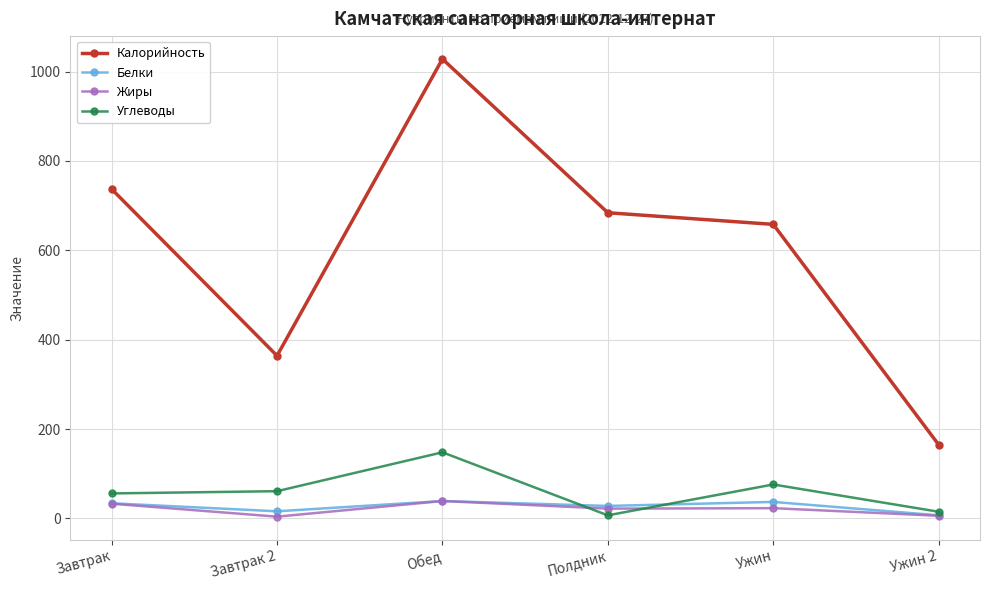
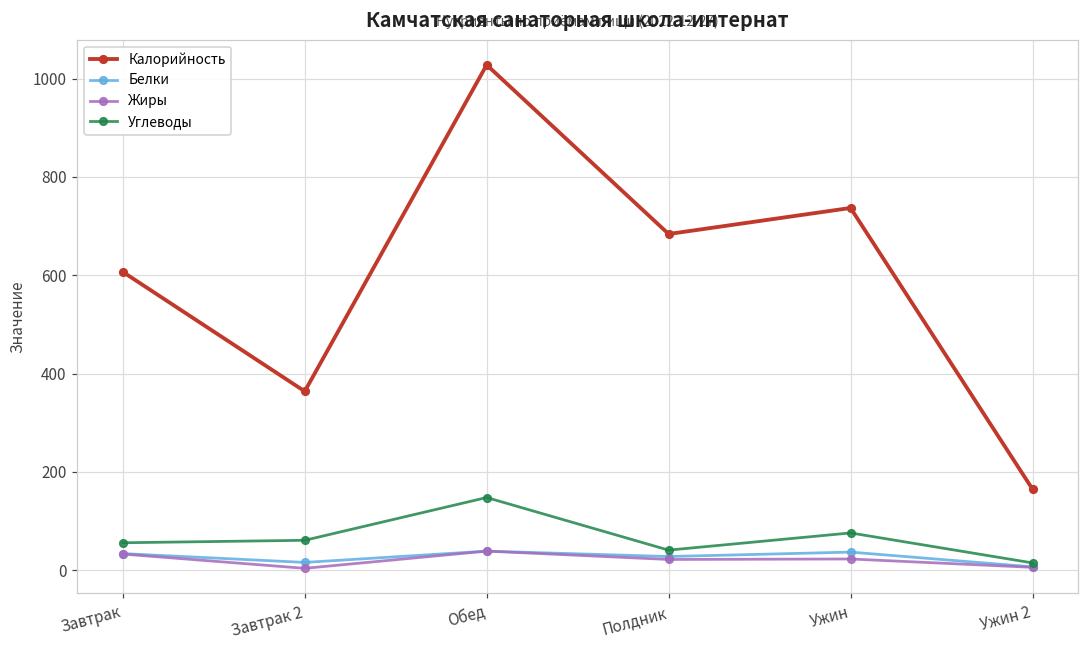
  {
    "Калорийность": {
-     "Завтрак": 740,
+     "Завтрак": 610,
      "Завтрак 2": 360,
      "Обед": 1030,
      "Полдник": 680,
-     "Ужин": 660,
+     "Ужин": 740,
      "Ужин 2": 170
    },
    "Белки": {
      "Завтрак 2": 20,
      "Полдник": 30,
      "Ужин": 40
    },
    "Жиры": {
      "Завтрак 2": 0,
      "Полдник": 20,
      "Ужин": 20
    },
    "Углеводы": {
      "Завтрак": 60,
      "Завтрак 2": 60,
      "Обед": 150,
-     "Полдник": 10,
+     "Полдник": 40,
      "Ужин": 80,
      "Ужин 2": 20
    }
  }
